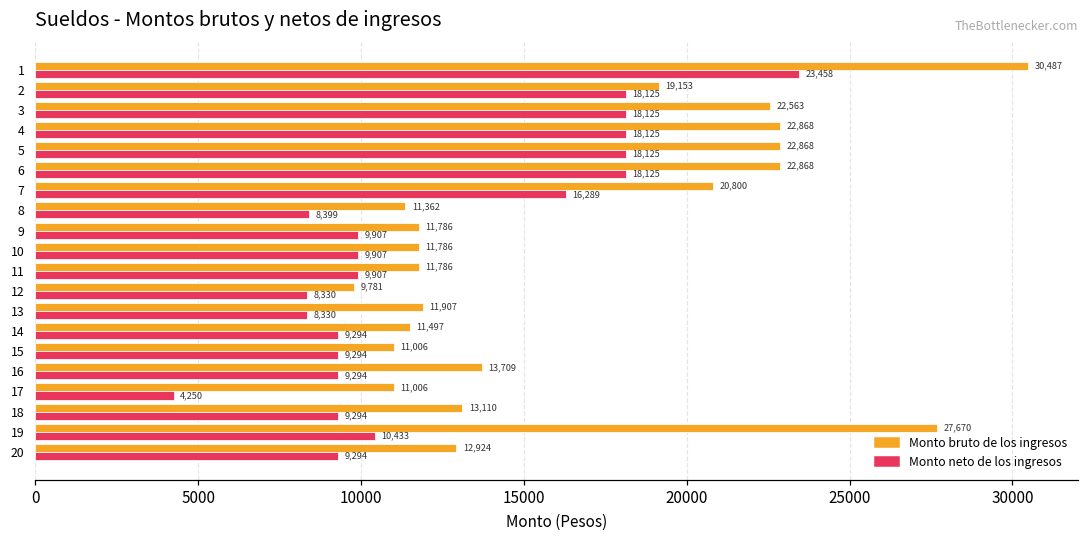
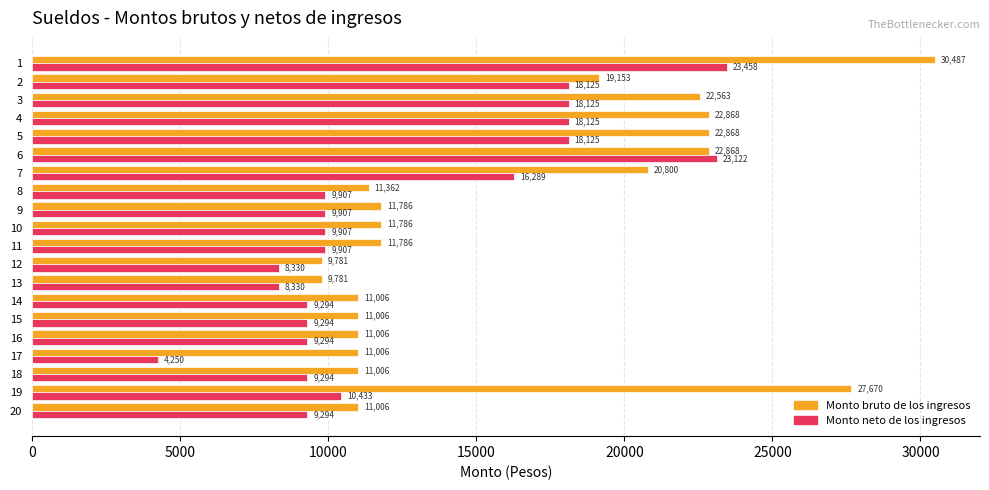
  {
    "Monto bruto de los ingresos": {
      "1": "30,487",
      "2": "19,153",
      "3": "22,563",
      "4": "22,868",
      "5": "22,868",
      "6": "22,868",
      "7": "20,800",
      "8": "11,362",
      "9": "11,786",
      "10": "11,786",
      "11": "11,786",
      "12": "9,781",
-     "13": "11,907",
-     "14": "11,497",
+     "13": "9,781",
+     "14": "11,006",
      "15": "11,006",
-     "16": "13,709",
+     "16": "11,006",
      "17": "11,006",
-     "18": "13,110",
+     "18": "11,006",
      "19": "27,670",
-     "20": "12,924"
+     "20": "11,006"
    },
    "Monto neto de los ingresos": {
      "1": "23,458",
      "2": "18,125",
      "3": "18,125",
      "4": "18,125",
      "5": "18,125",
-     "6": "18,125",
+     "6": "23,122",
      "7": "16,289",
-     "8": "8,399",
+     "8": "9,907",
      "9": "9,907",
      "10": "9,907",
      "11": "9,907",
      "12": "8,330",
      "13": "8,330",
      "14": "9,294",
      "15": "9,294",
      "16": "9,294",
      "17": "4,250",
      "18": "9,294",
      "19": "10,433",
      "20": "9,294"
    }
  }
